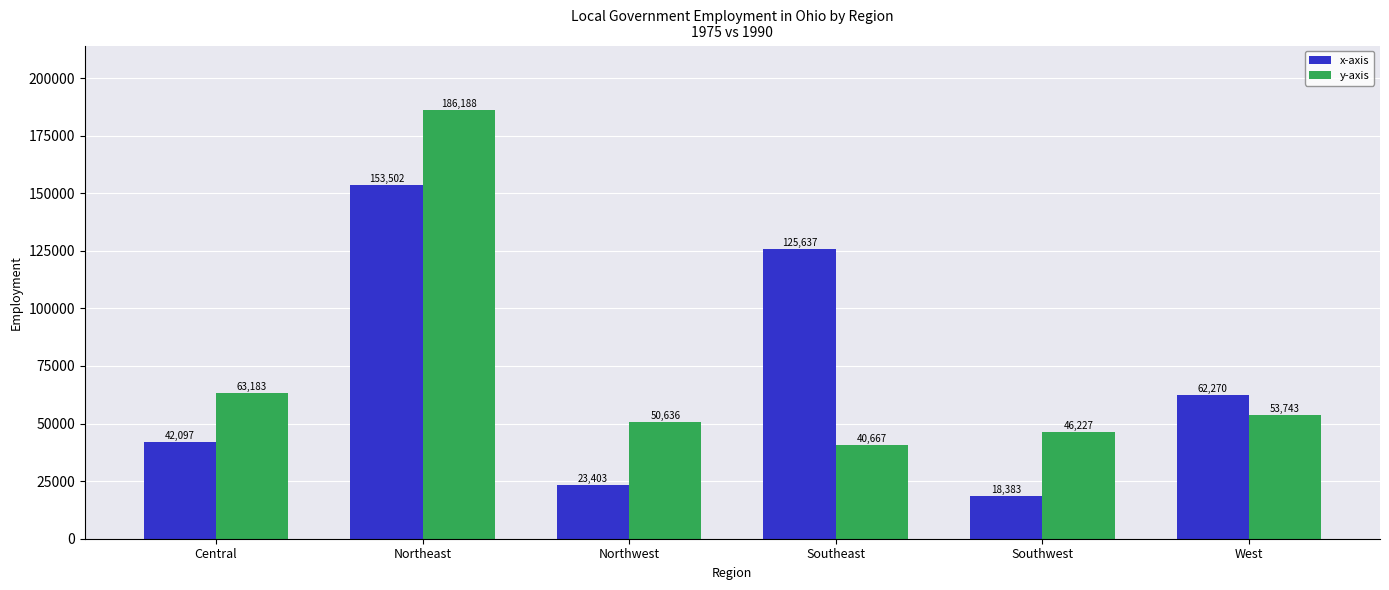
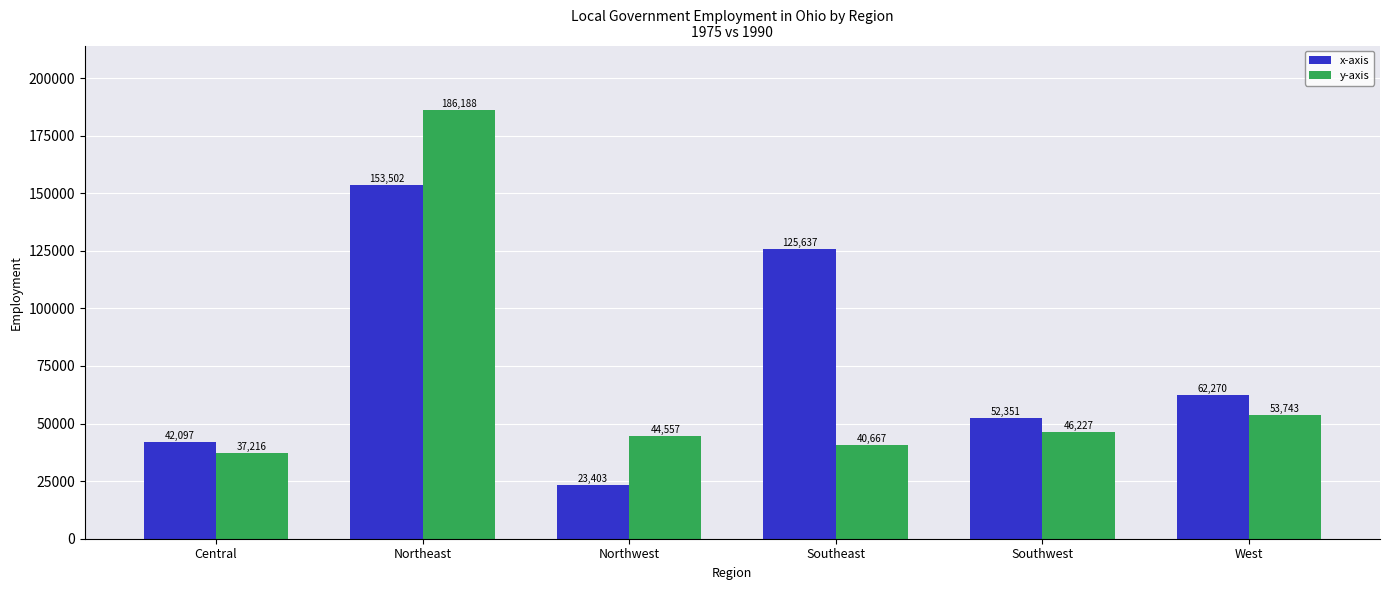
  {
    "x-axis": {
      "Central": "42,097",
      "Northeast": "153,502",
      "Northwest": "23,403",
      "Southeast": "125,637",
-     "Southwest": "18,383",
+     "Southwest": "52,351",
      "West": "62,270"
    },
    "y-axis": {
-     "Central": "63,183",
+     "Central": "37,216",
      "Northeast": "186,188",
-     "Northwest": "50,636",
+     "Northwest": "44,557",
      "Southeast": "40,667",
      "Southwest": "46,227",
      "West": "53,743"
    }
  }
